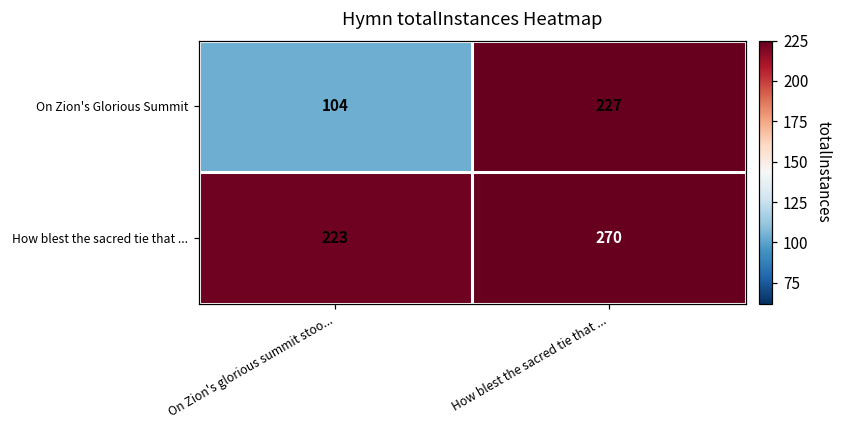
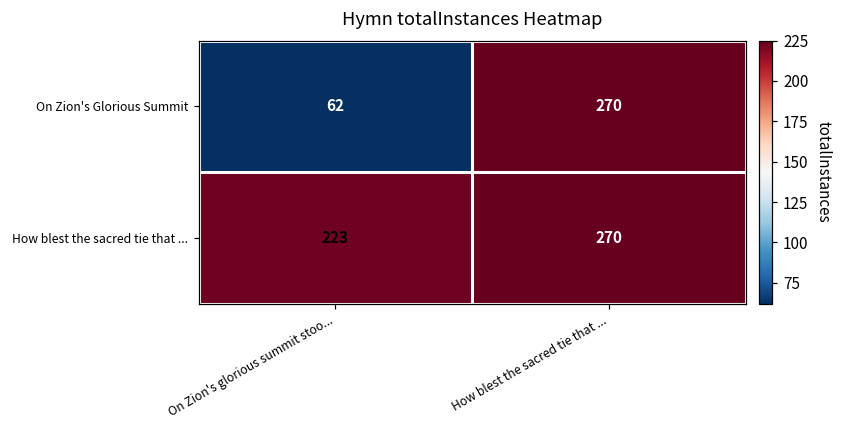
  {
    "On Zion's Glorious Summit": {
-     "On Zion's glorious summit stoo...": 104,
-     "How blest the sacred tie that ...": 227
+     "On Zion's glorious summit stoo...": 62,
+     "How blest the sacred tie that ...": 270
    },
    "How blest the sacred tie that ...": {
      "On Zion's glorious summit stoo...": 223,
      "How blest the sacred tie that ...": 270
    }
  }
